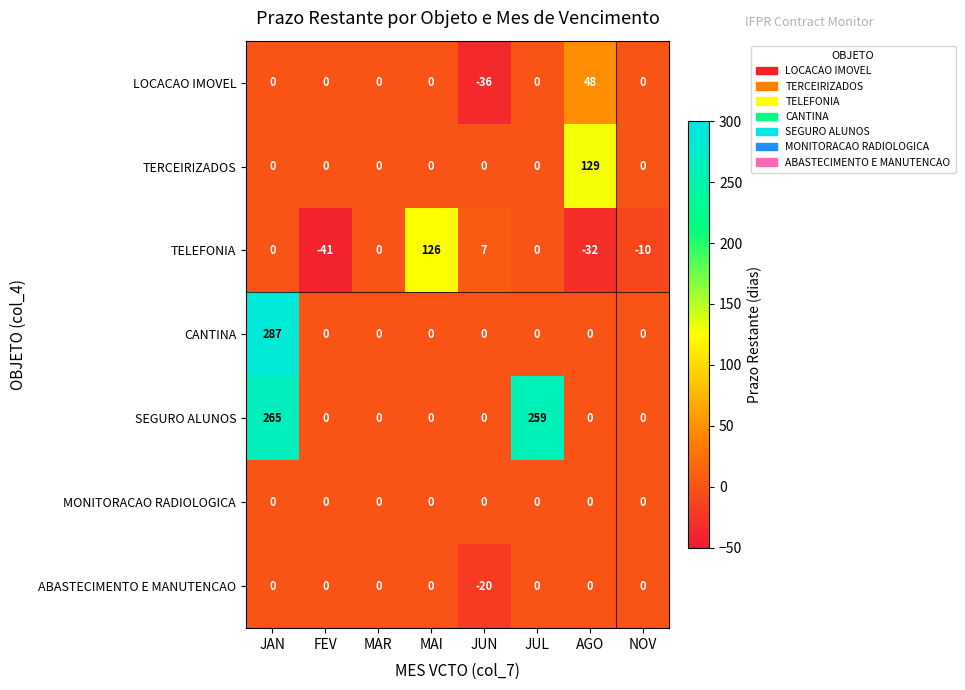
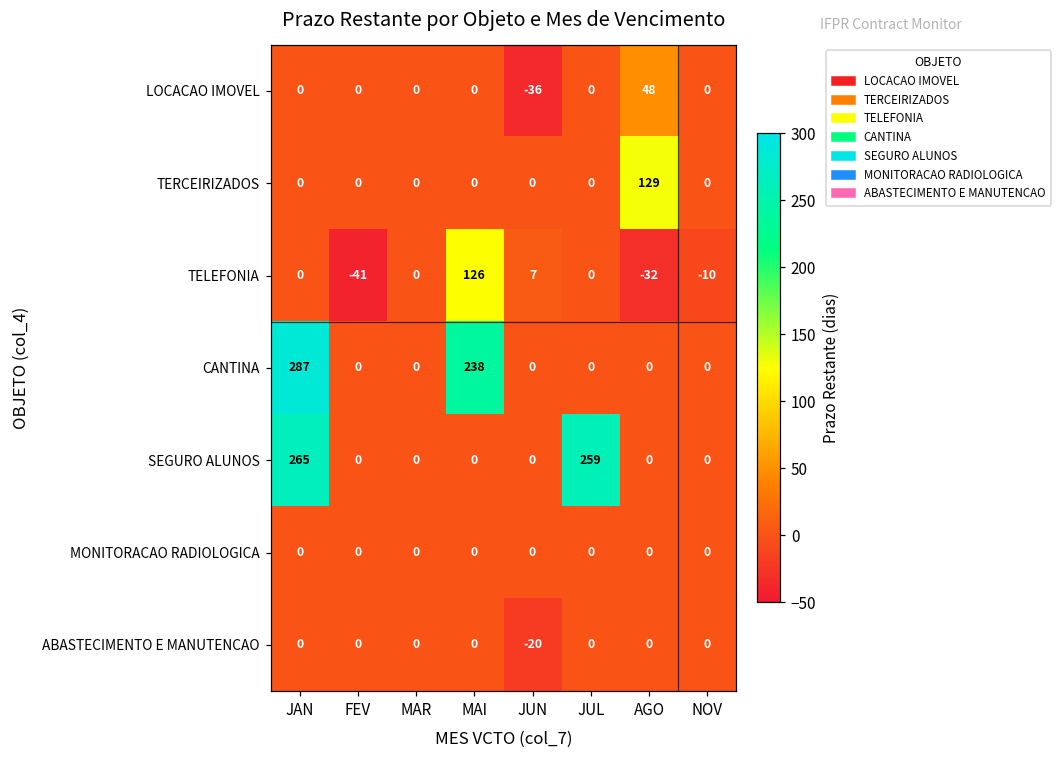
  {
    "LOCACAO IMOVEL": {
      "JAN": 0,
      "FEV": 0,
      "MAR": 0,
      "MAI": 0,
      "JUN": -36,
      "JUL": 0,
      "AGO": 48,
      "NOV": 0
    },
    "TERCEIRIZADOS": {
      "JAN": 0,
      "FEV": 0,
      "MAR": 0,
      "MAI": 0,
      "JUN": 0,
      "JUL": 0,
      "AGO": 129,
      "NOV": 0
    },
    "TELEFONIA": {
      "JAN": 0,
      "FEV": -41,
      "MAR": 0,
      "MAI": 126,
      "JUN": 7,
      "JUL": 0,
      "AGO": -32,
      "NOV": -10
    },
    "CANTINA": {
      "JAN": 287,
      "FEV": 0,
      "MAR": 0,
-     "MAI": 0,
+     "MAI": 238,
      "JUN": 0,
      "JUL": 0,
      "AGO": 0,
      "NOV": 0
    },
    "SEGURO ALUNOS": {
      "JAN": 265,
      "FEV": 0,
      "MAR": 0,
      "MAI": 0,
      "JUN": 0,
      "JUL": 259,
      "AGO": 0,
      "NOV": 0
    },
    "MONITORACAO RADIOLOGICA": {
      "JAN": 0,
      "FEV": 0,
      "MAR": 0,
      "MAI": 0,
      "JUN": 0,
      "JUL": 0,
      "AGO": 0,
      "NOV": 0
    },
    "ABASTECIMENTO E MANUTENCAO": {
      "JAN": 0,
      "FEV": 0,
      "MAR": 0,
      "MAI": 0,
      "JUN": -20,
      "JUL": 0,
      "AGO": 0,
      "NOV": 0
    }
  }
